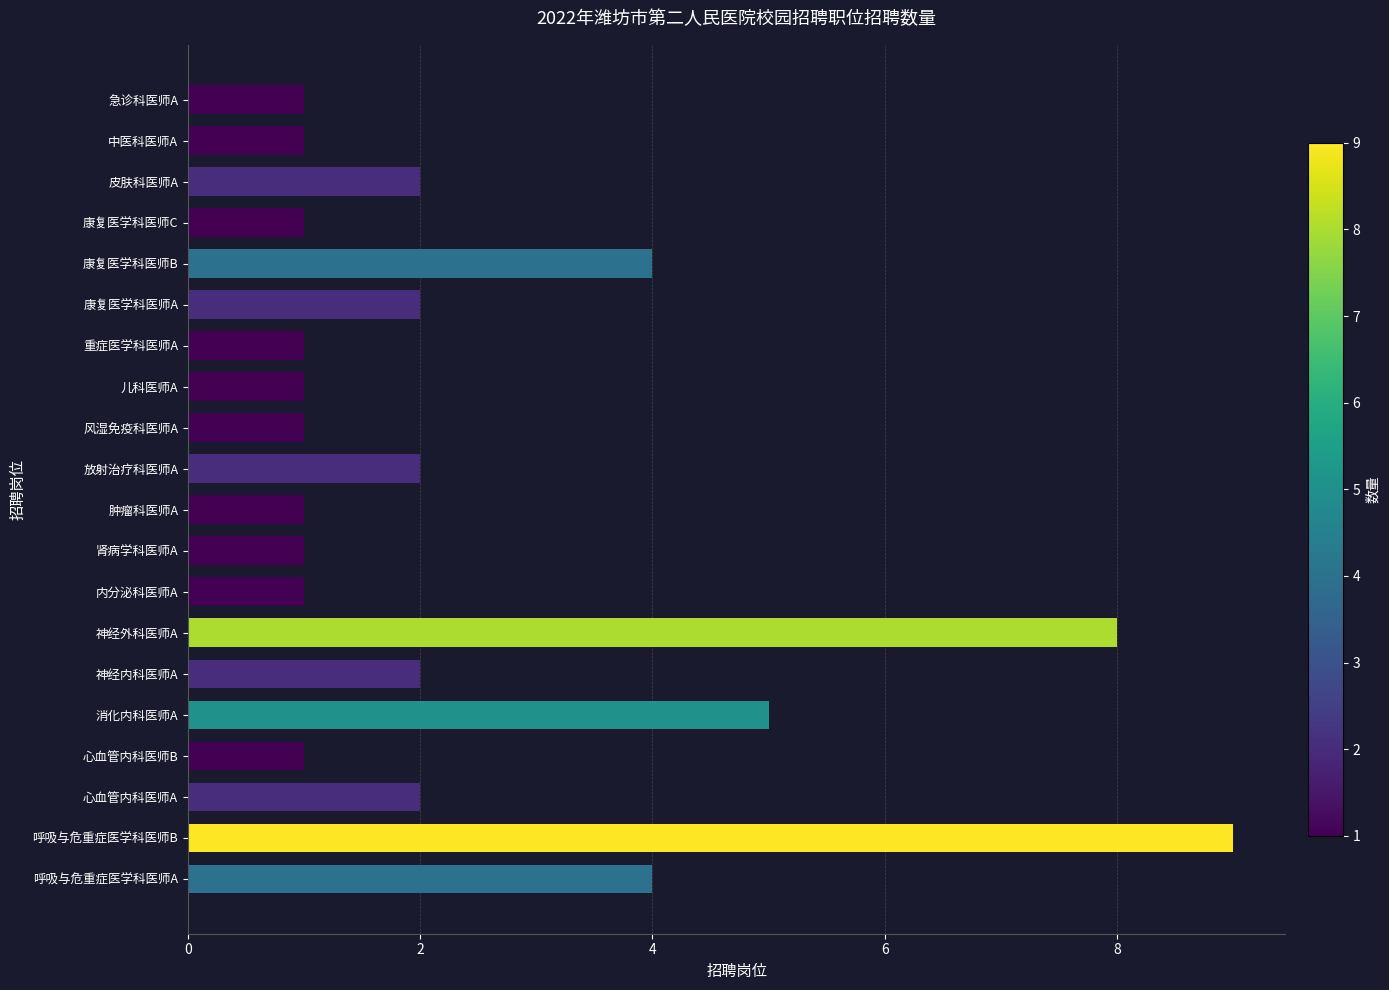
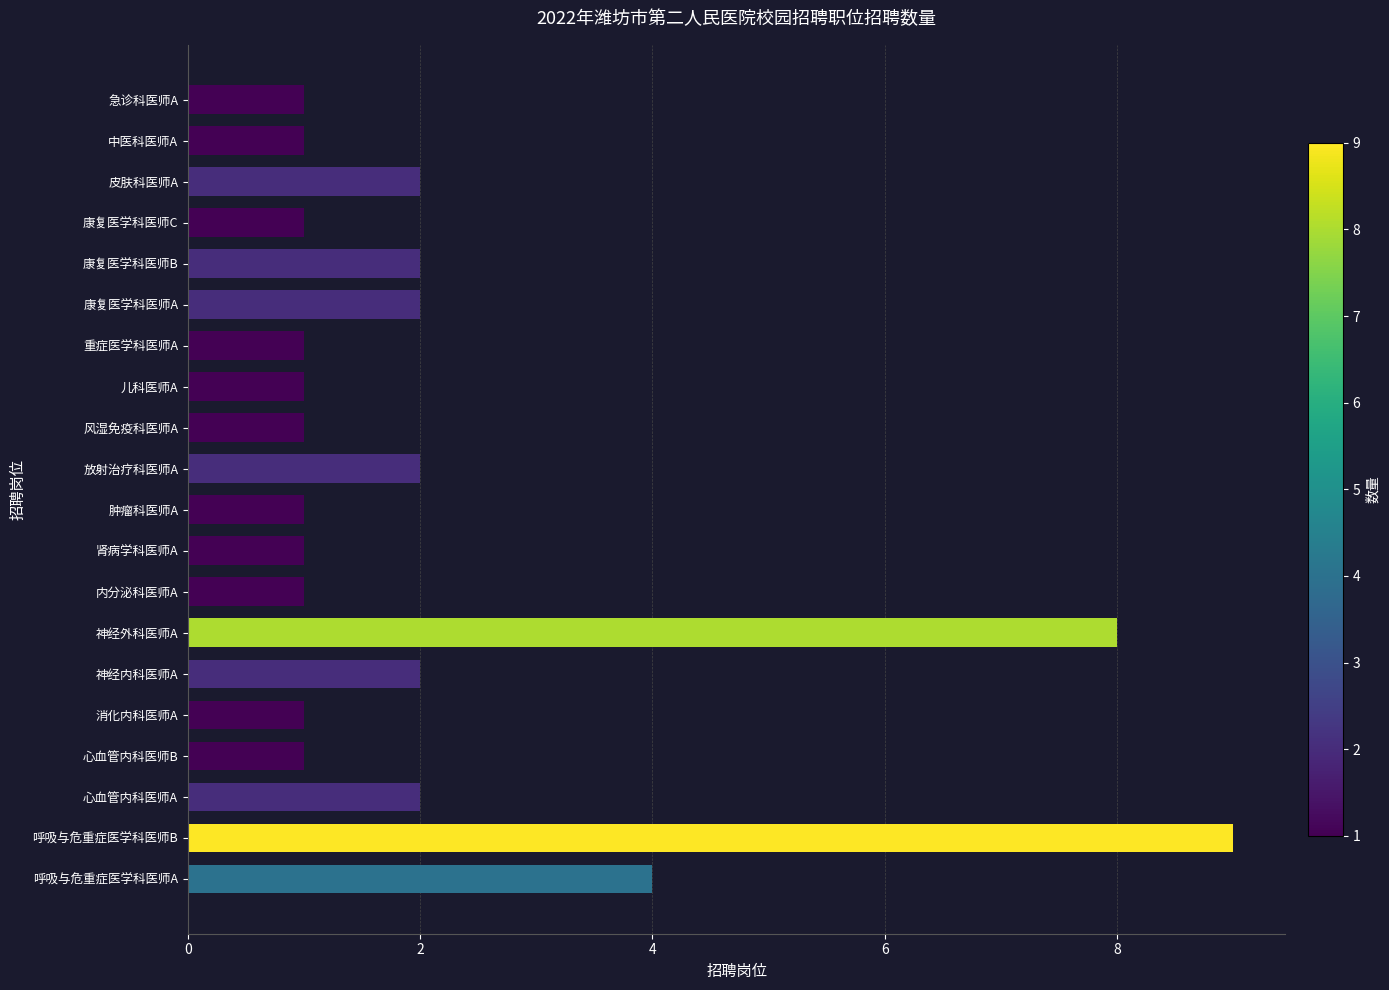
  {
    "急诊科医师A": 1,
    "中医科医师A": 1,
    "皮肤科医师A": 2,
    "康复医学科医师C": 1,
-   "康复医学科医师B": 4,
+   "康复医学科医师B": 2,
    "康复医学科医师A": 2,
    "重症医学科医师A": 1,
    "儿科医师A": 1,
    "风湿免疫科医师A": 1,
    "放射治疗科医师A": 2,
    "肿瘤科医师A": 1,
    "肾病学科医师A": 1,
    "内分泌科医师A": 1,
    "神经外科医师A": 8,
    "神经内科医师A": 2,
-   "消化内科医师A": 5,
+   "消化内科医师A": 1,
    "心血管内科医师B": 1,
    "心血管内科医师A": 2,
    "呼吸与危重症医学科医师B": 9,
    "呼吸与危重症医学科医师A": 4
  }
